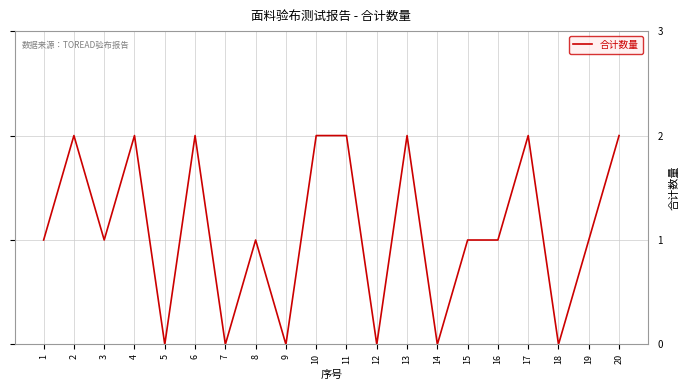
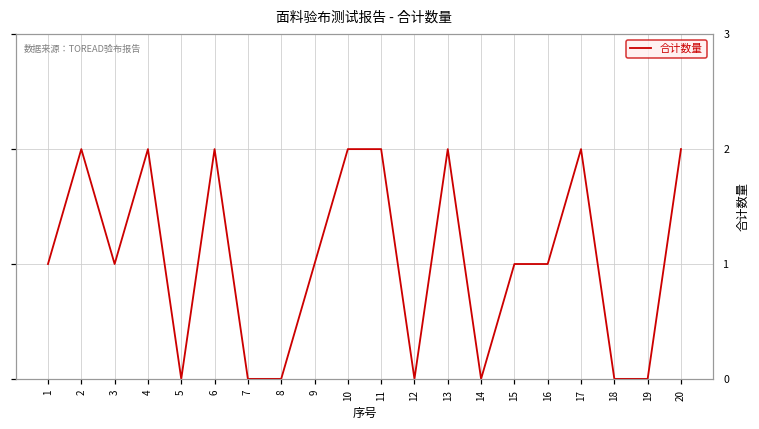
  {
    "1": 1,
    "2": 2,
    "3": 1,
    "4": 2,
    "5": 0,
    "6": 2,
    "7": 0,
-   "8": 1,
-   "9": 0,
+   "8": 0,
+   "9": 1,
    "10": 2,
    "11": 2,
    "12": 0,
    "13": 2,
    "14": 0,
    "15": 1,
    "16": 1,
    "17": 2,
    "18": 0,
-   "19": 1,
+   "19": 0,
    "20": 2
  }
